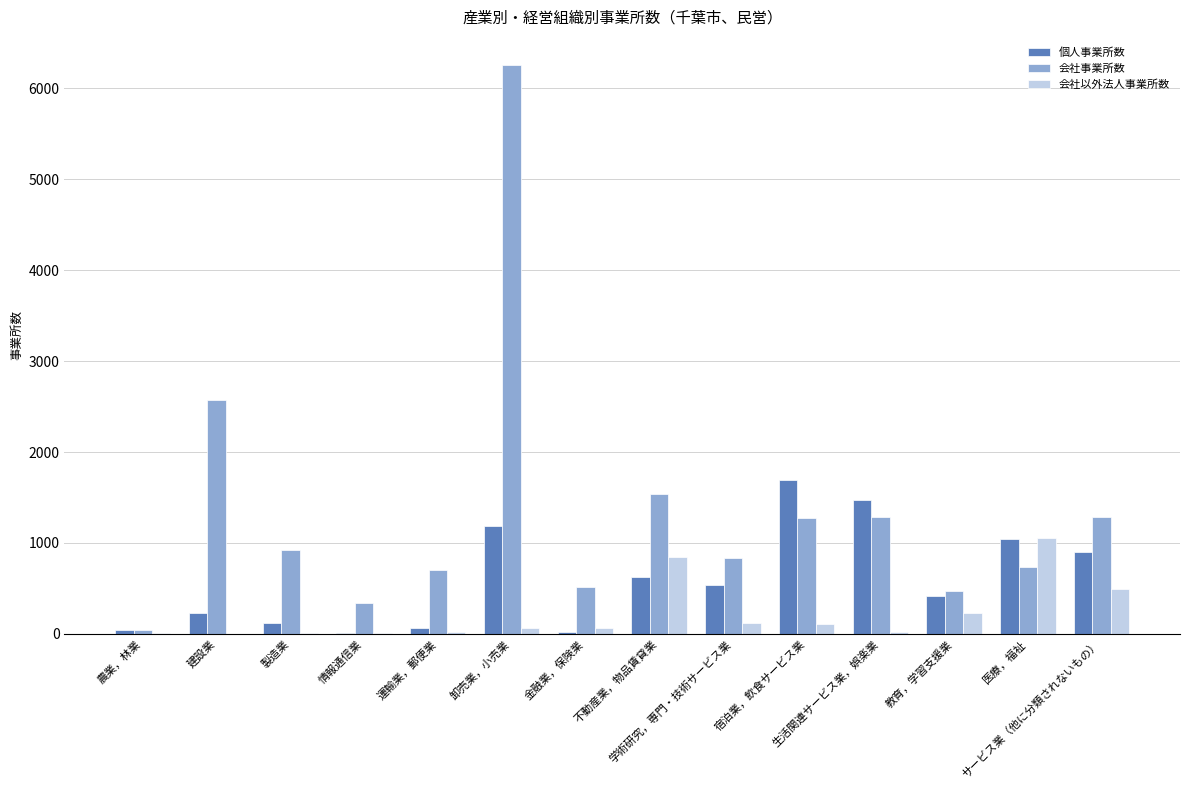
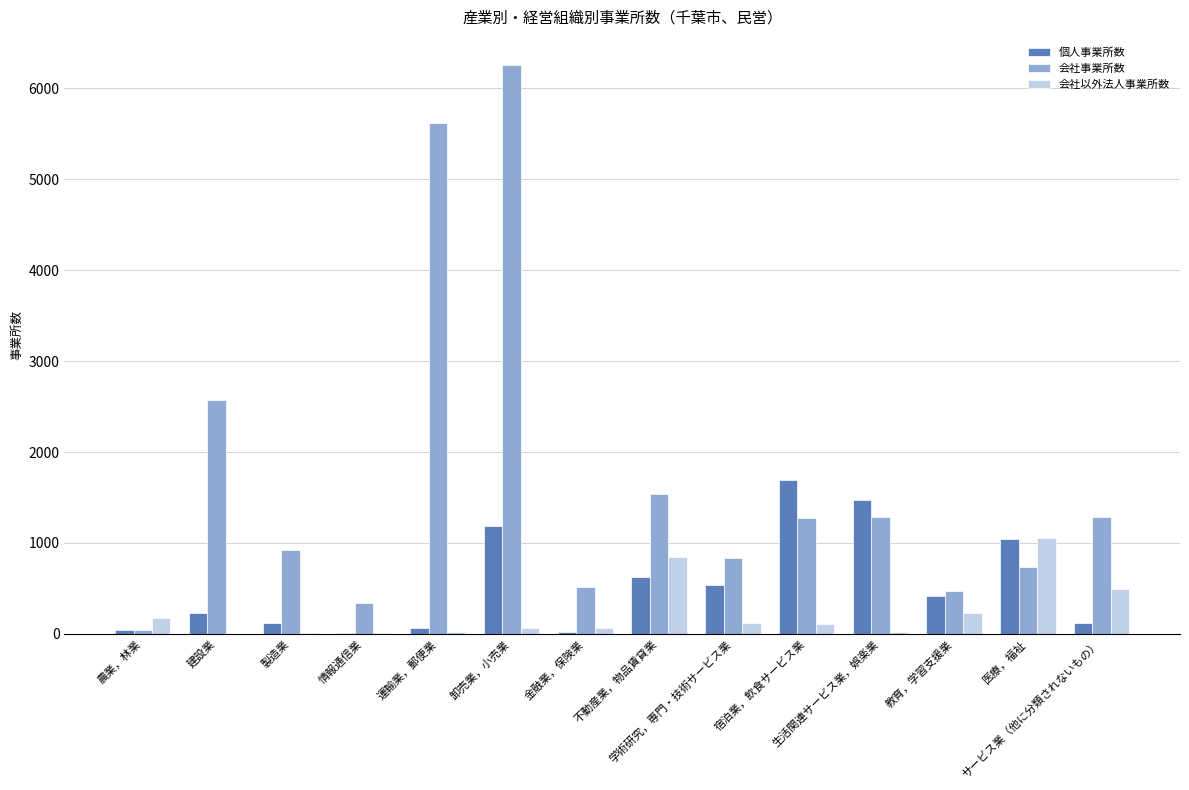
  {
    "個人事業所数": {
      "農業，林業": 0,
      "建設業": 200,
      "製造業": 100,
      "運輸業，郵便業": 100,
      "卸売業，小売業": 1200,
      "不動産業，物品賃貸業": 600,
      "学術研究，専門・技術サービス業": 500,
      "宿泊業，飲食サービス業": 1700,
      "生活関連サービス業，娯楽業": 1500,
      "教育，学習支援業": 400,
      "医療，福祉": 1000,
-     "サービス業（他に分類されないもの）": 900
+     "サービス業（他に分類されないもの）": 100
    },
    "会社事業所数": {
      "農業，林業": 0,
      "建設業": 2600,
      "製造業": 900,
      "情報通信業": 300,
-     "運輸業，郵便業": 700,
+     "運輸業，郵便業": 5600,
      "卸売業，小売業": 6300,
      "金融業，保険業": 500,
      "不動産業，物品賃貸業": 1500,
      "学術研究，専門・技術サービス業": 800,
      "宿泊業，飲食サービス業": 1300,
      "生活関連サービス業，娯楽業": 1300,
      "教育，学習支援業": 500,
      "医療，福祉": 700,
      "サービス業（他に分類されないもの）": 1300
    },
    "会社以外法人事業所数": {
-     "農業，林業": 0,
+     "農業，林業": 200,
      "卸売業，小売業": 100,
      "金融業，保険業": 100,
      "不動産業，物品賃貸業": 800,
      "学術研究，専門・技術サービス業": 100,
      "宿泊業，飲食サービス業": 100,
      "教育，学習支援業": 200,
      "医療，福祉": 1100,
      "サービス業（他に分類されないもの）": 500
    }
  }
